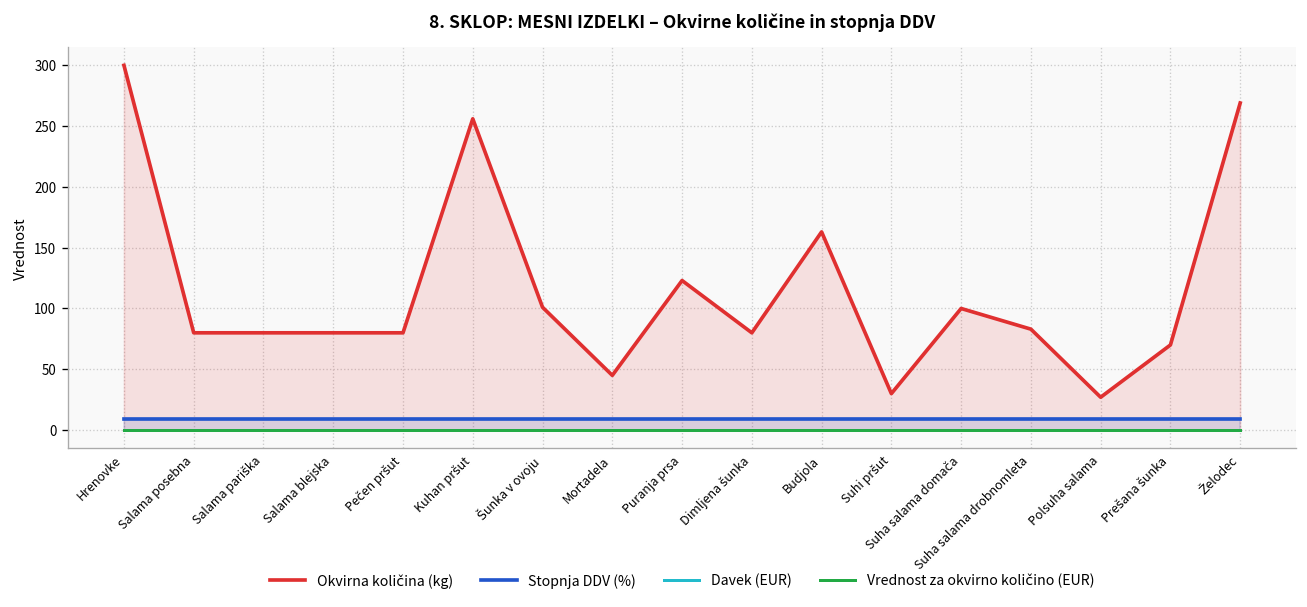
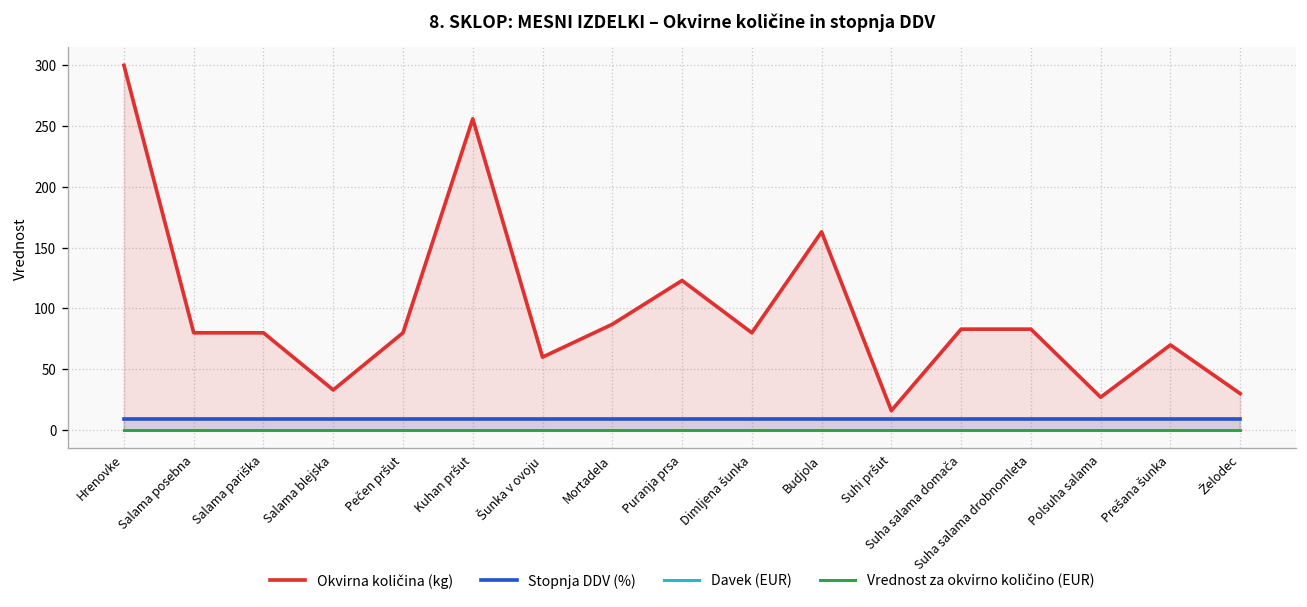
  {
    "Okvirna količina (kg)": {
      "Hrenovke": 300,
      "Salama posebna": 80,
      "Salama pariška": 80,
-     "Salama blejska": 80,
+     "Salama blejska": 33,
      "Pečen pršut": 80,
      "Kuhan pršut": 256,
-     "Šunka v ovoju": 101,
-     "Mortadela": 45,
+     "Šunka v ovoju": 60,
+     "Mortadela": 87,
      "Puranja prsa": 123,
      "Dimljena šunka": 80,
      "Budjola": 163,
-     "Suhi pršut": 30,
-     "Suha salama domača": 100,
+     "Suhi pršut": 16,
+     "Suha salama domača": 83,
      "Suha salama drobnomleta": 83,
      "Polsuha salama": 27,
      "Prešana šunka": 70,
-     "Želodec": 269
+     "Želodec": 30
    },
    "Stopnja DDV (%)": {
      "Hrenovke": 10,
      "Salama posebna": 10,
      "Salama pariška": 10,
      "Salama blejska": 10,
      "Pečen pršut": 10,
      "Kuhan pršut": 10,
      "Šunka v ovoju": 10,
      "Mortadela": 10,
      "Puranja prsa": 10,
      "Dimljena šunka": 10,
      "Budjola": 10,
      "Suhi pršut": 10,
      "Suha salama domača": 10,
      "Suha salama drobnomleta": 10,
      "Polsuha salama": 10,
      "Prešana šunka": 10,
      "Želodec": 10
    },
    "Vrednost za okvirno količino (EUR)": {
      "Hrenovke": 0,
      "Salama posebna": 0,
      "Salama pariška": 0,
      "Salama blejska": 0,
      "Pečen pršut": 0,
      "Kuhan pršut": 0,
      "Šunka v ovoju": 0,
      "Mortadela": 0,
      "Puranja prsa": 0,
      "Dimljena šunka": 0,
      "Budjola": 0,
      "Suhi pršut": 0,
      "Suha salama domača": 0,
      "Suha salama drobnomleta": 0,
      "Polsuha salama": 0,
      "Prešana šunka": 0,
      "Želodec": 0
    }
  }
